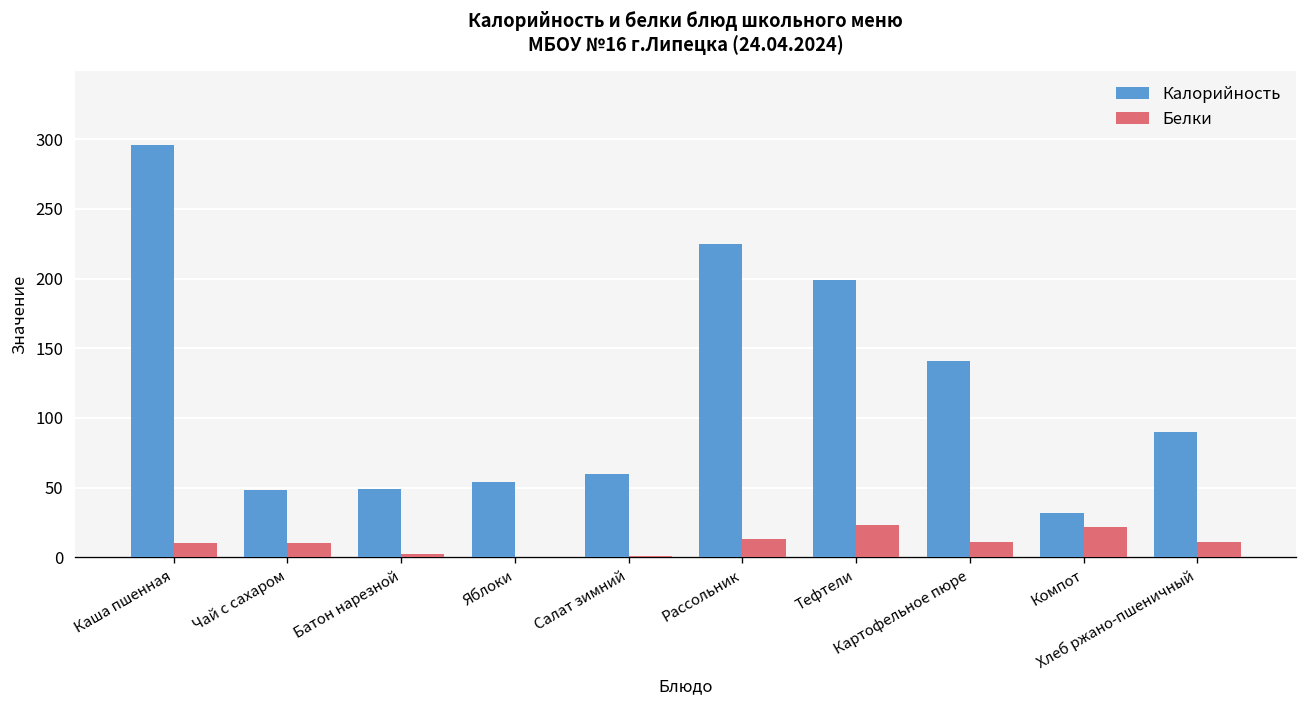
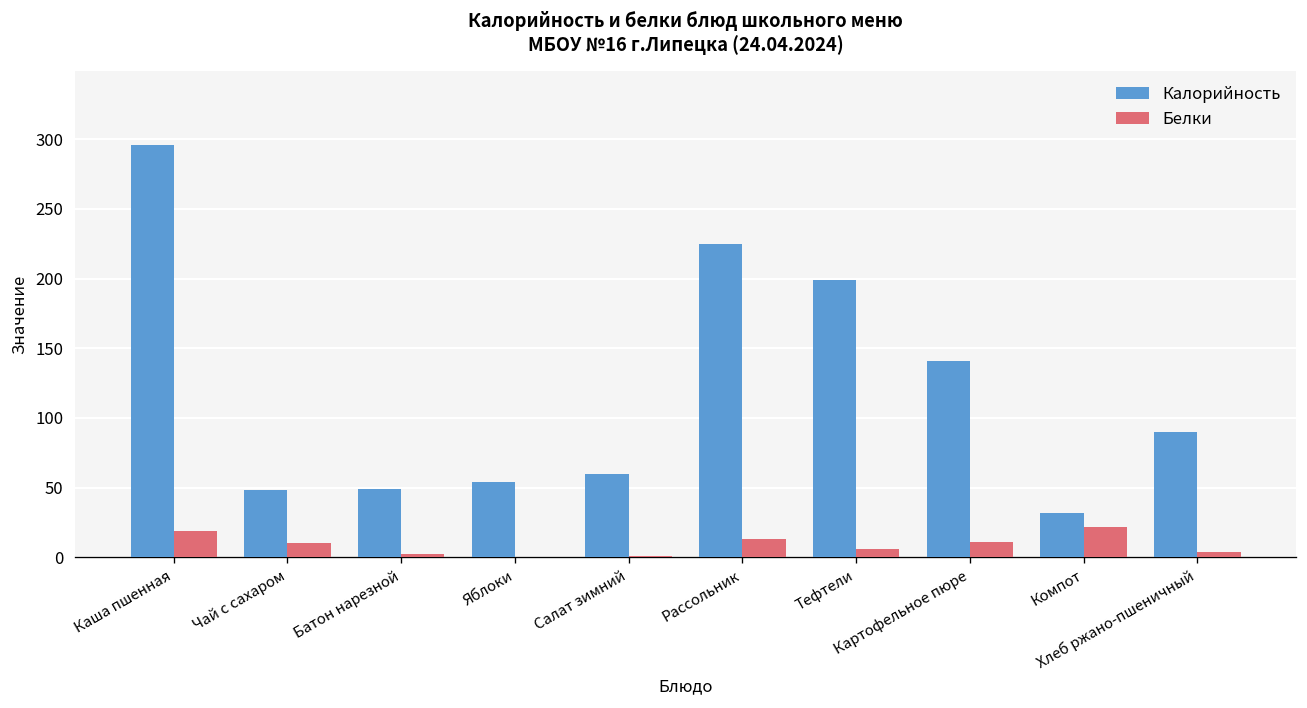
  {
    "Калорийность": {
      "Каша пшенная": 296,
      "Чай с сахаром": 48,
      "Батон нарезной": 49,
      "Яблоки": 54,
      "Салат зимний": 60,
      "Рассольник": 225,
      "Тефтели": 199,
      "Картофельное пюре": 141,
      "Компот": 32,
      "Хлеб ржано-пшеничный": 90
    },
    "Белки": {
-     "Каша пшенная": 10,
+     "Каша пшенная": 19,
      "Чай с сахаром": 10,
      "Яблоки": 0,
      "Рассольник": 13,
-     "Тефтели": 23,
+     "Тефтели": 6,
      "Картофельное пюре": 11,
      "Компот": 22,
-     "Хлеб ржано-пшеничный": 11
+     "Хлеб ржано-пшеничный": 4
    }
  }
